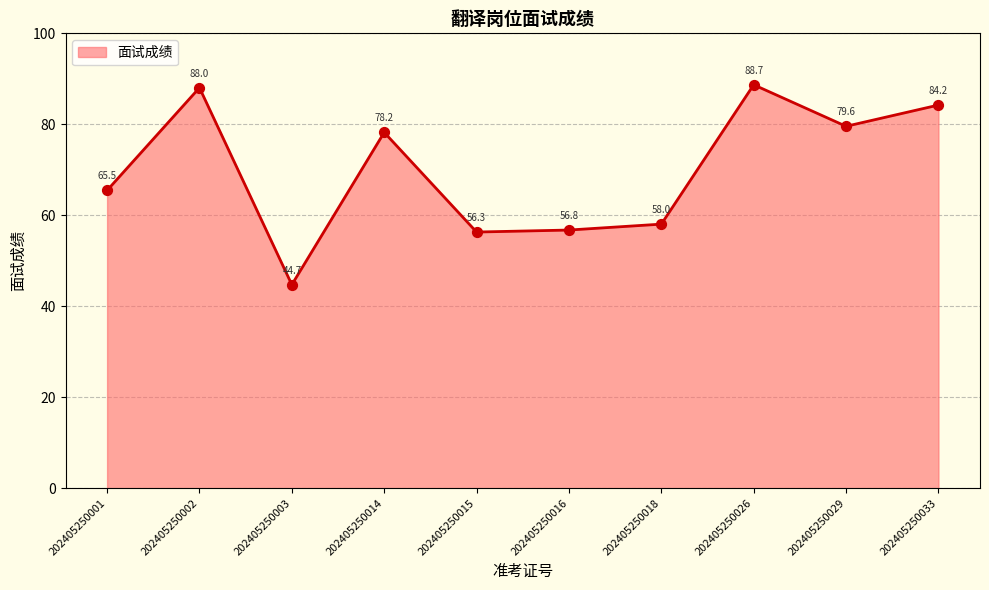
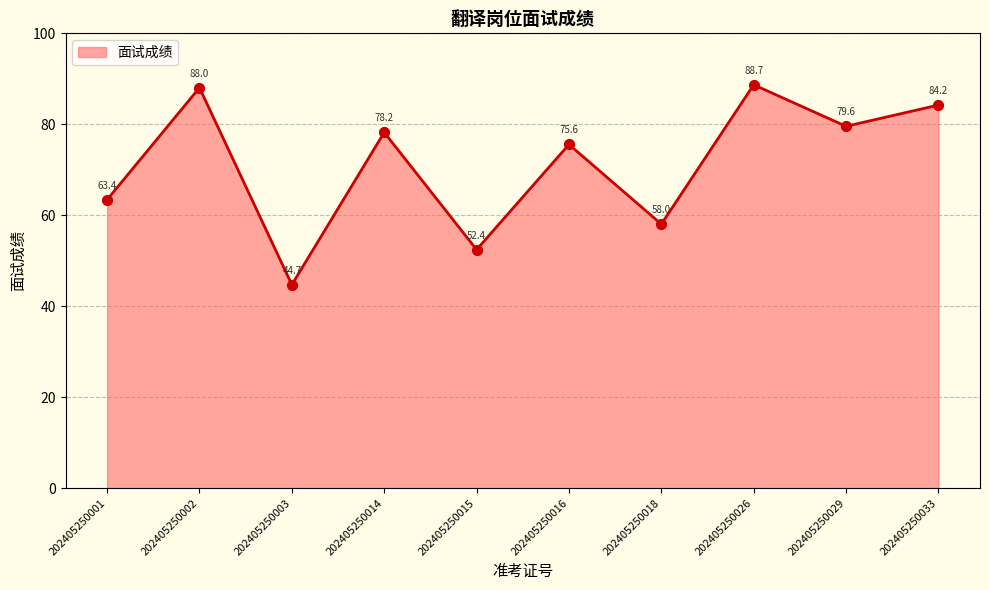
  {
-   "202405250001": 65.5,
+   "202405250001": 63.4,
    "202405250002": 88.0,
    "202405250003": 44.7,
    "202405250014": 78.2,
-   "202405250015": 56.3,
-   "202405250016": 56.8,
+   "202405250015": 52.4,
+   "202405250016": 75.6,
    "202405250018": 58.0,
    "202405250026": 88.7,
    "202405250029": 79.6,
    "202405250033": 84.2
  }
